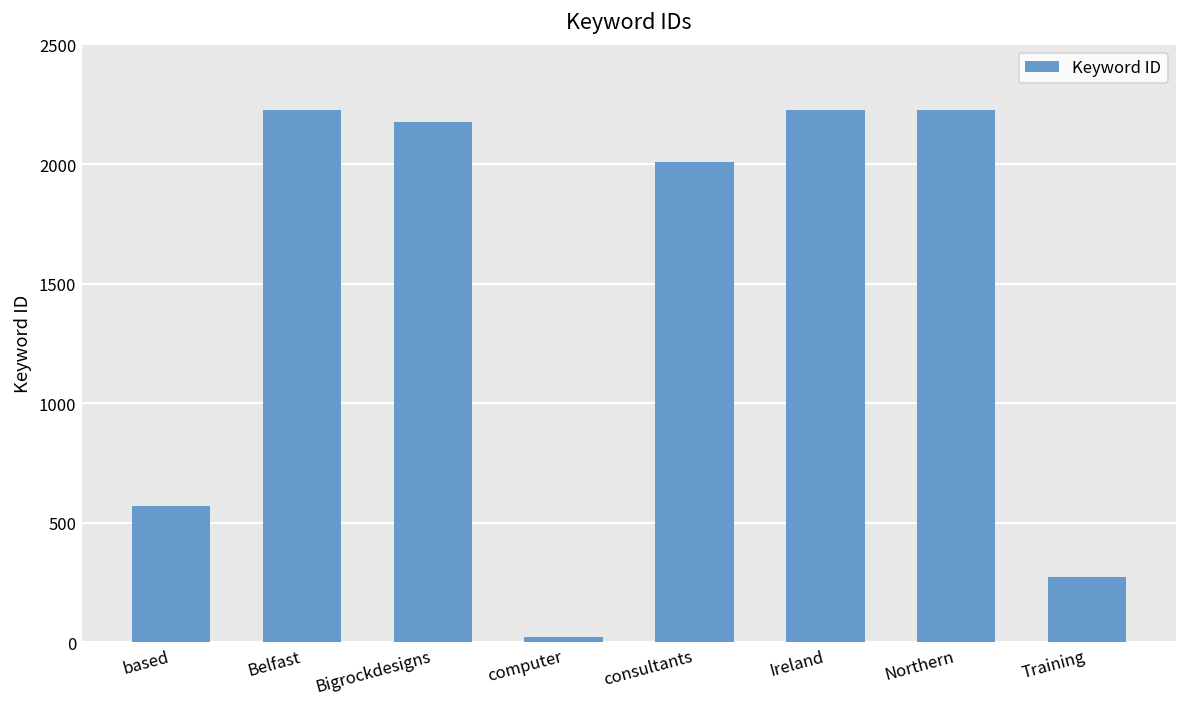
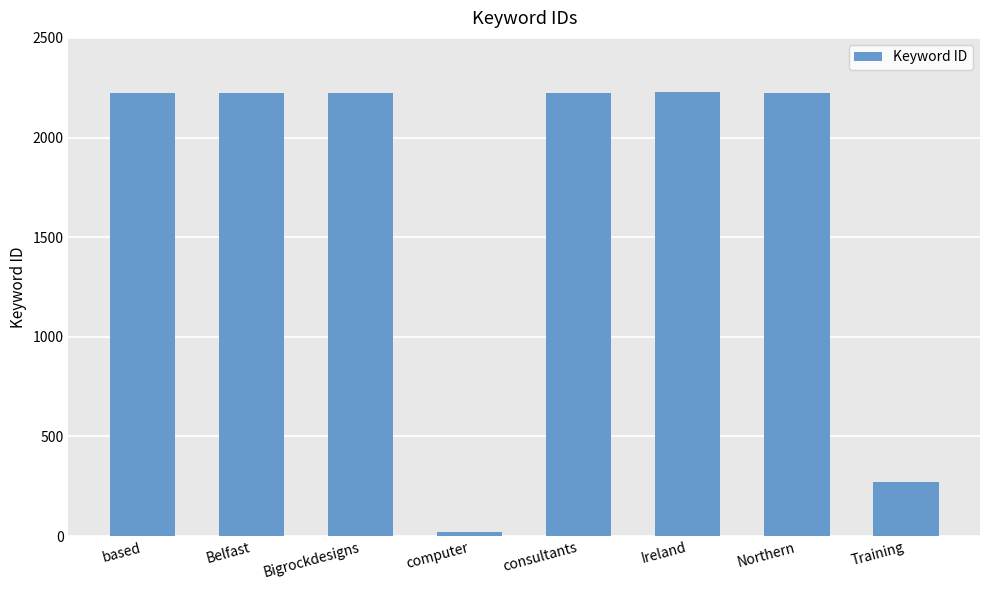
  {
-   "based": 570,
+   "based": 2220,
    "Belfast": 2220,
-   "Bigrockdesigns": 2170,
+   "Bigrockdesigns": 2220,
    "computer": 20,
-   "consultants": 2010,
+   "consultants": 2220,
    "Ireland": 2230,
    "Northern": 2230,
    "Training": 270
  }
